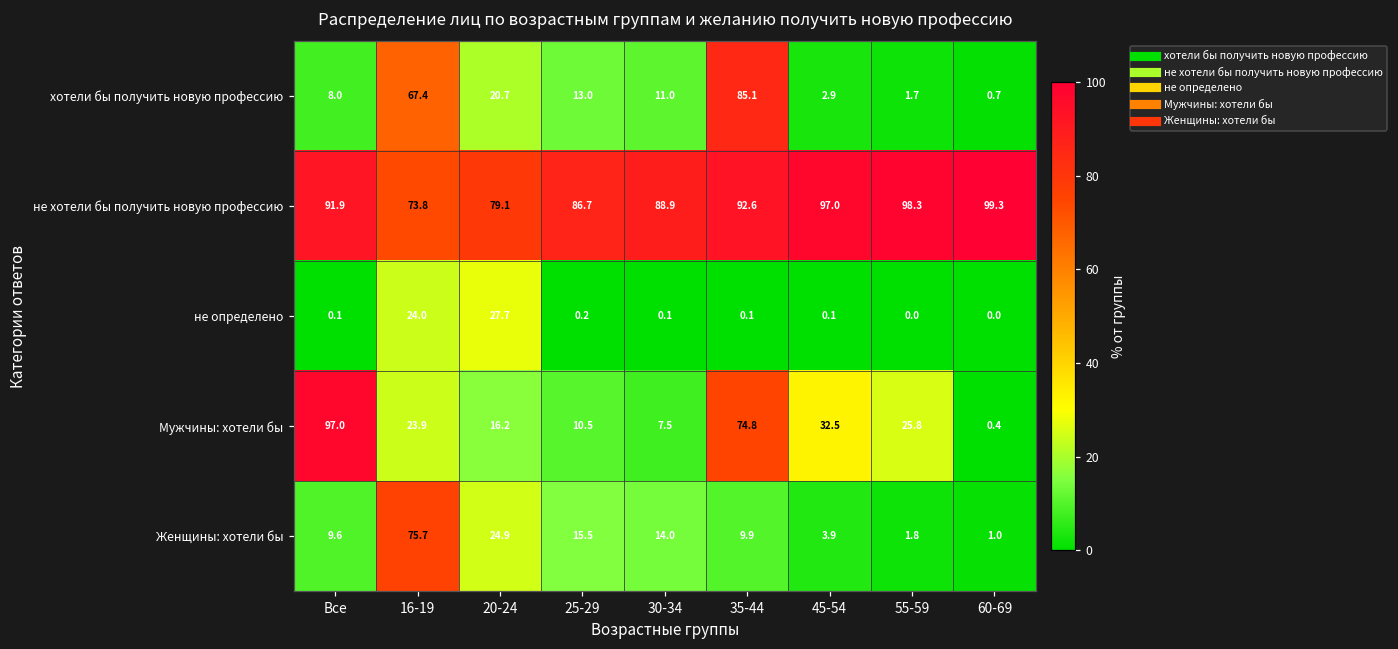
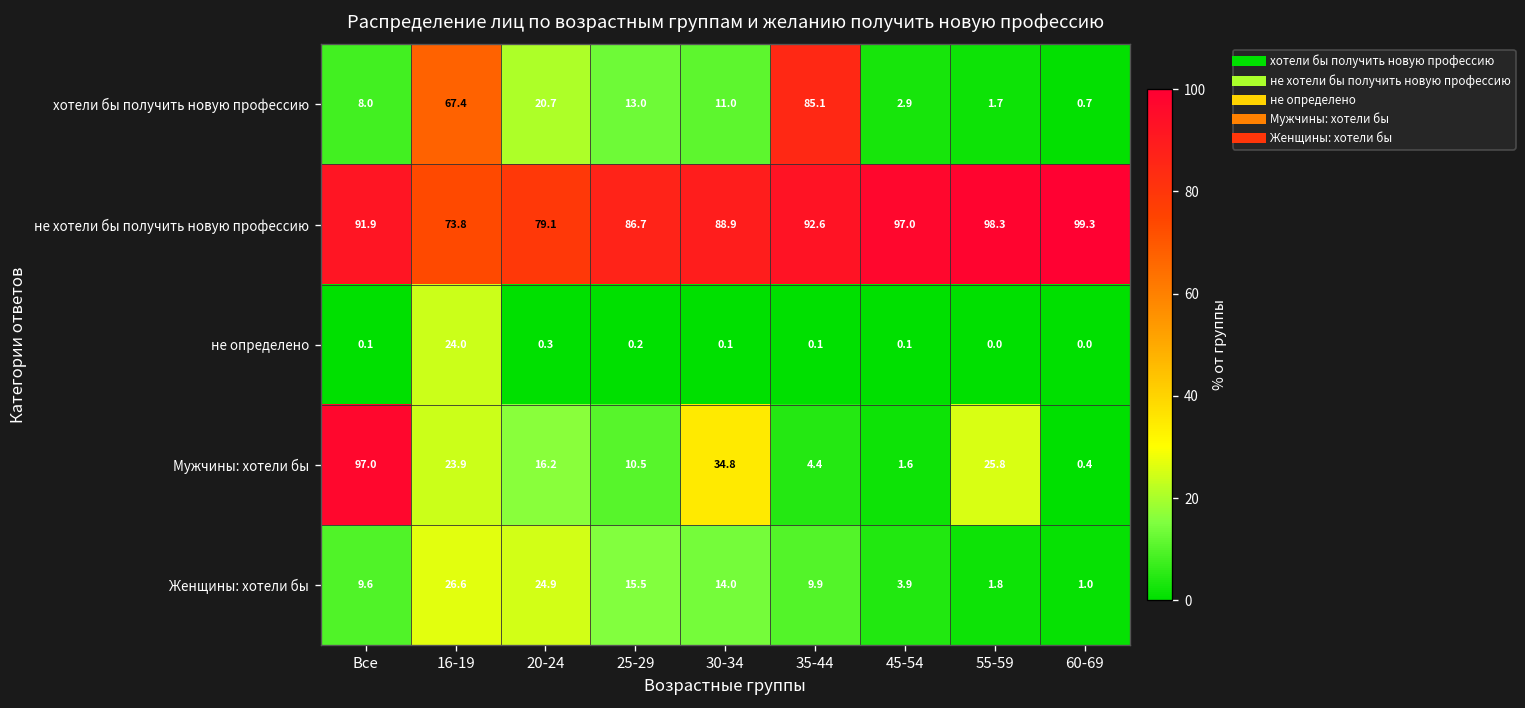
  {
    "хотели бы получить новую профессию": {
      "Все": 8.0,
      "16-19": 67.4,
      "20-24": 20.7,
      "25-29": 13.0,
      "30-34": 11.0,
      "35-44": 85.1,
      "45-54": 2.9,
      "55-59": 1.7,
      "60-69": 0.7
    },
    "не хотели бы получить новую профессию": {
      "Все": 91.9,
      "16-19": 73.8,
      "20-24": 79.1,
      "25-29": 86.7,
      "30-34": 88.9,
      "35-44": 92.6,
      "45-54": 97.0,
      "55-59": 98.3,
      "60-69": 99.3
    },
    "не определено": {
      "Все": 0.1,
      "16-19": 24.0,
-     "20-24": 27.7,
+     "20-24": 0.3,
      "25-29": 0.2,
      "30-34": 0.1,
      "35-44": 0.1,
      "45-54": 0.1,
      "55-59": 0.0,
      "60-69": 0.0
    },
    "Мужчины: хотели бы": {
      "Все": 97.0,
      "16-19": 23.9,
      "20-24": 16.2,
      "25-29": 10.5,
-     "30-34": 7.5,
-     "35-44": 74.8,
-     "45-54": 32.5,
+     "30-34": 34.8,
+     "35-44": 4.4,
+     "45-54": 1.6,
      "55-59": 25.8,
      "60-69": 0.4
    },
    "Женщины: хотели бы": {
      "Все": 9.6,
-     "16-19": 75.7,
+     "16-19": 26.6,
      "20-24": 24.9,
      "25-29": 15.5,
      "30-34": 14.0,
      "35-44": 9.9,
      "45-54": 3.9,
      "55-59": 1.8,
      "60-69": 1.0
    }
  }
